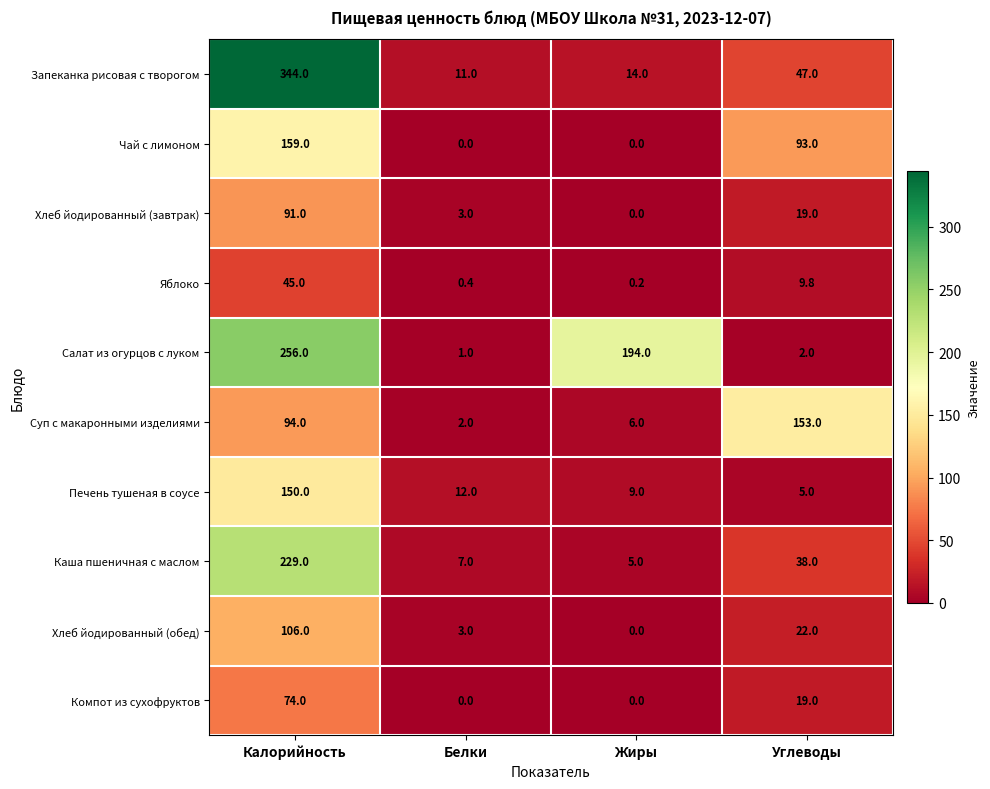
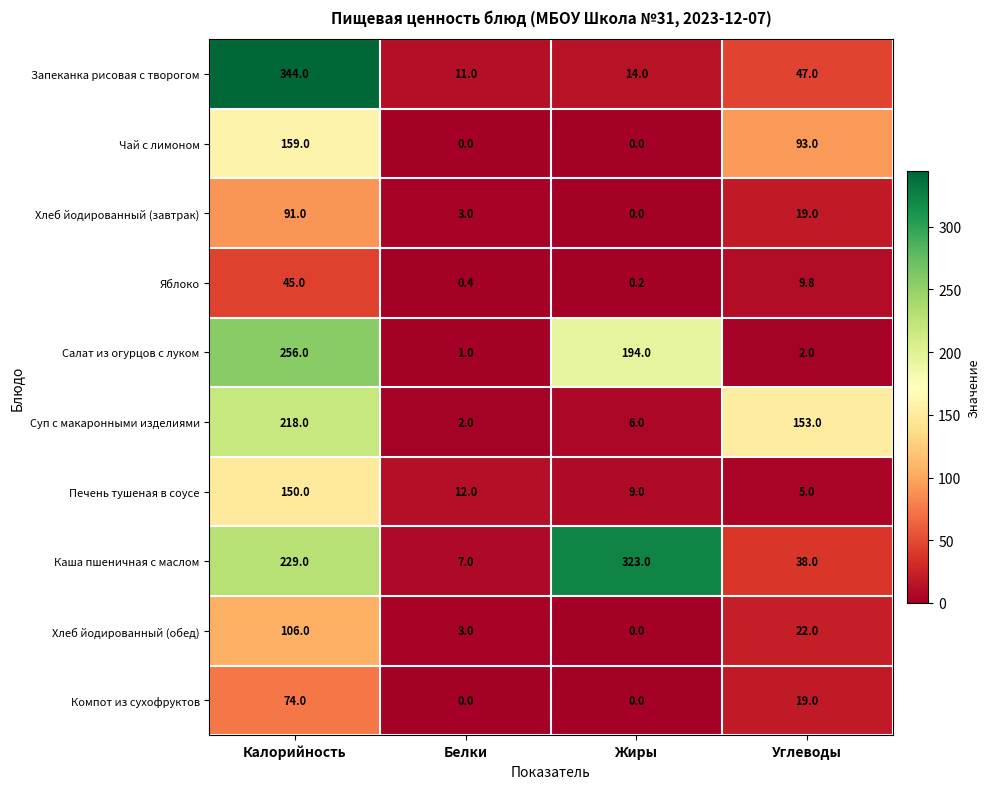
  {
    "Запеканка рисовая с творогом": {
      "Калорийность": 344.0,
      "Белки": 11.0,
      "Жиры": 14.0,
      "Углеводы": 47.0
    },
    "Чай с лимоном": {
      "Калорийность": 159.0,
      "Белки": 0.0,
      "Жиры": 0.0,
      "Углеводы": 93.0
    },
    "Хлеб йодированный (завтрак)": {
      "Калорийность": 91.0,
      "Белки": 3.0,
      "Жиры": 0.0,
      "Углеводы": 19.0
    },
    "Яблоко": {
      "Калорийность": 45.0,
      "Белки": 0.4,
      "Жиры": 0.2,
      "Углеводы": 9.8
    },
    "Салат из огурцов с луком": {
      "Калорийность": 256.0,
      "Белки": 1.0,
      "Жиры": 194.0,
      "Углеводы": 2.0
    },
    "Суп с макаронными изделиями": {
-     "Калорийность": 94.0,
+     "Калорийность": 218.0,
      "Белки": 2.0,
      "Жиры": 6.0,
      "Углеводы": 153.0
    },
    "Печень тушеная в соусе": {
      "Калорийность": 150.0,
      "Белки": 12.0,
      "Жиры": 9.0,
      "Углеводы": 5.0
    },
    "Каша пшеничная с маслом": {
      "Калорийность": 229.0,
      "Белки": 7.0,
-     "Жиры": 5.0,
+     "Жиры": 323.0,
      "Углеводы": 38.0
    },
    "Хлеб йодированный (обед)": {
      "Калорийность": 106.0,
      "Белки": 3.0,
      "Жиры": 0.0,
      "Углеводы": 22.0
    },
    "Компот из сухофруктов": {
      "Калорийность": 74.0,
      "Белки": 0.0,
      "Жиры": 0.0,
      "Углеводы": 19.0
    }
  }
